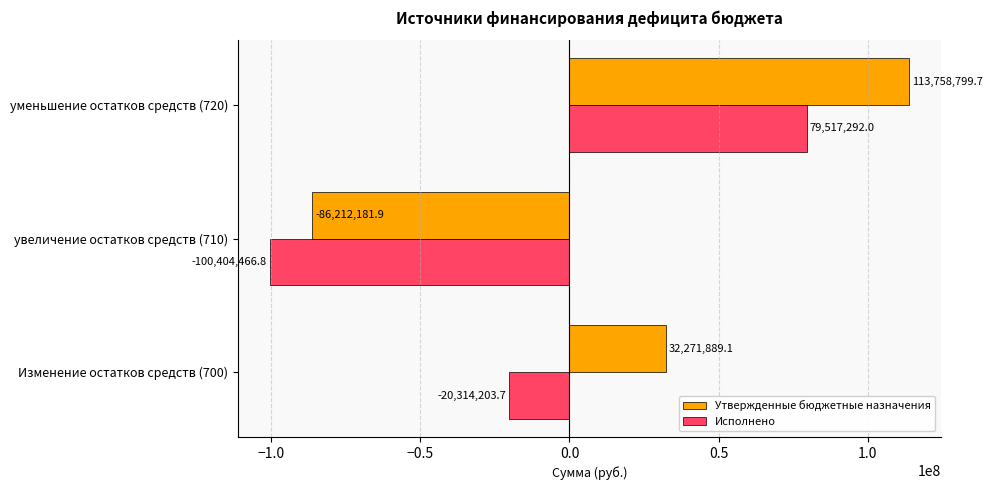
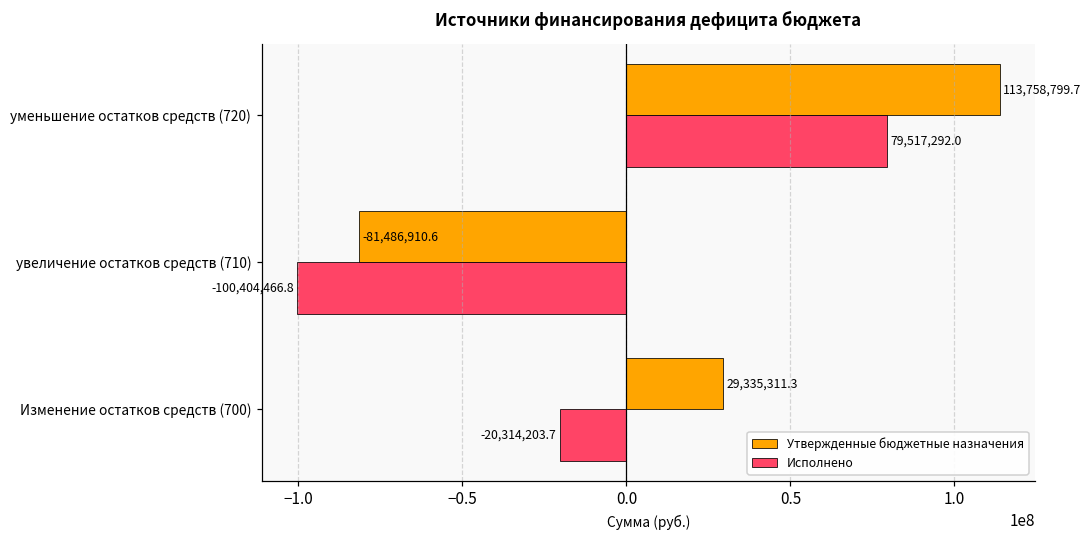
  {
    "Утвержденные бюджетные назначения": {
      "уменьшение остатков средств (720)": "113,758,799.7",
-     "увеличение остатков средств (710)": "-86,212,181.9",
-     "Изменение остатков средств (700)": "32,271,889.1"
+     "увеличение остатков средств (710)": "-81,486,910.6",
+     "Изменение остатков средств (700)": "29,335,311.3"
    },
    "Исполнено": {
      "уменьшение остатков средств (720)": "79,517,292.0",
      "увеличение остатков средств (710)": "-100,404,466.8",
      "Изменение остатков средств (700)": "-20,314,203.7"
    }
  }
